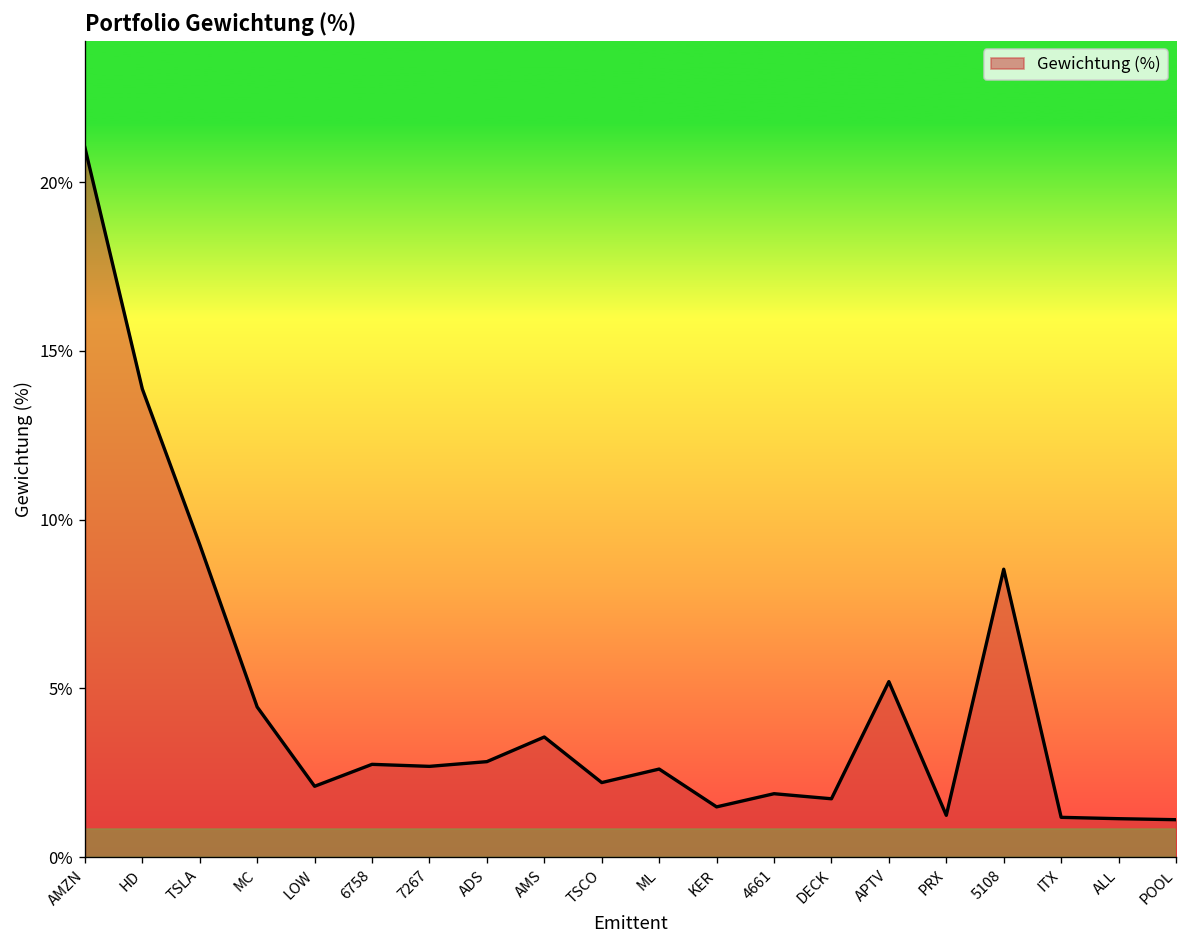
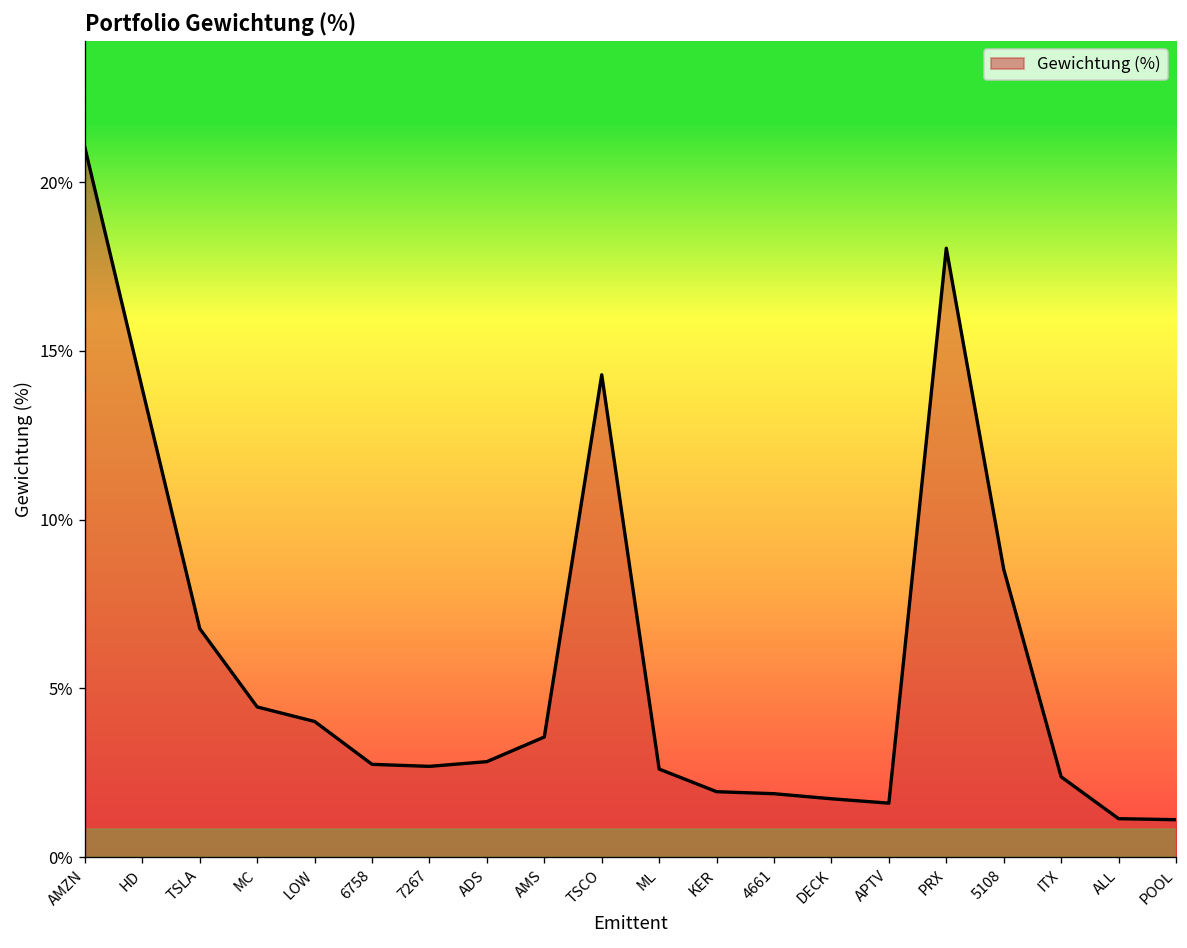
  {
    "AMZN": "21.0%",
    "HD": "13.9%",
-   "TSLA": "9.3%",
+   "TSLA": "6.8%",
    "MC": "4.5%",
-   "LOW": "2.1%",
+   "LOW": "4.0%",
    "6758": "2.8%",
    "7267": "2.7%",
    "ADS": "2.8%",
    "AMS": "3.6%",
-   "TSCO": "2.2%",
+   "TSCO": "14.3%",
    "ML": "2.6%",
-   "KER": "1.5%",
+   "KER": "1.9%",
    "4661": "1.9%",
    "DECK": "1.7%",
-   "APTV": "5.2%",
-   "PRX": "1.2%",
+   "APTV": "1.6%",
+   "PRX": "18.0%",
    "5108": "8.5%",
-   "ITX": "1.2%",
+   "ITX": "2.4%",
    "ALL": "1.1%",
    "POOL": "1.1%"
  }
